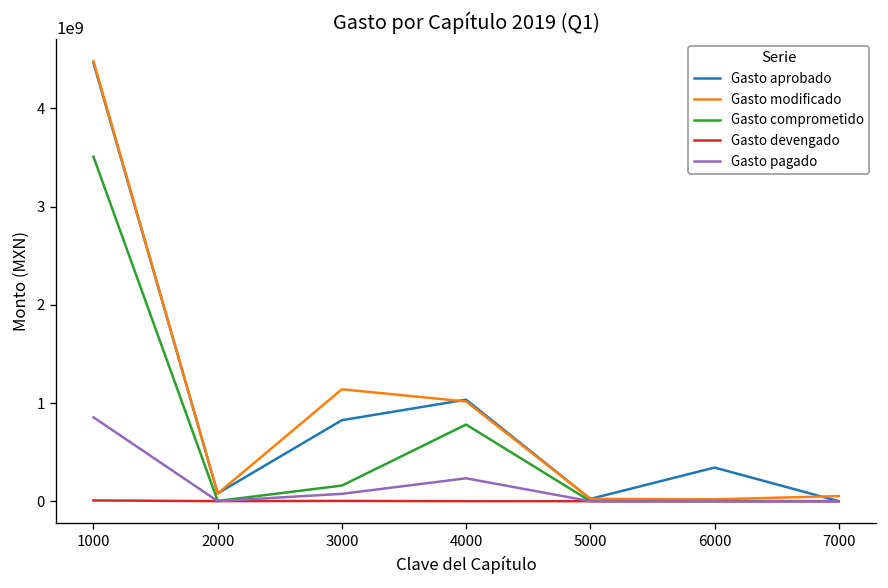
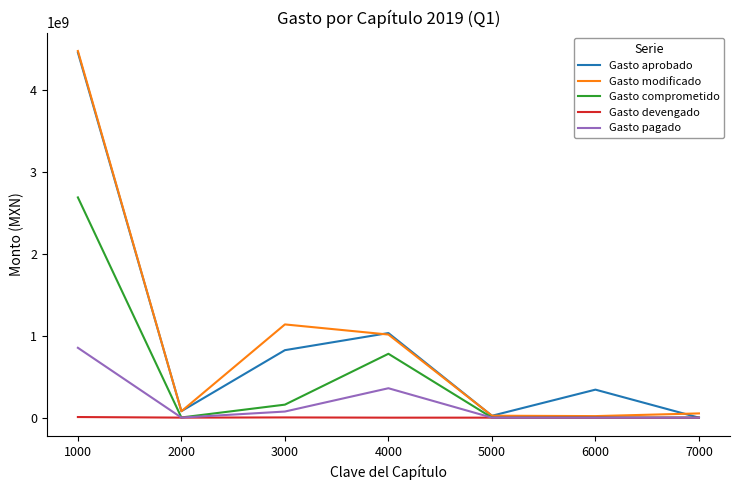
  {
    "Gasto aprobado": {
      "3000": 800000000,
      "6000": 300000000
    },
    "Gasto modificado": {
      "3000": 1100000000,
      "7000": 100000000
    },
    "Gasto comprometido": {
-     "1000": 3500000000,
+     "1000": 2700000000,
      "3000": 200000000,
      "4000": 800000000
    },
    "Gasto devengado": {
      "1000": 0,
      "3000": 0,
      "4000": 0
    },
    "Gasto pagado": {
      "1000": 900000000,
      "3000": 100000000,
-     "4000": 200000000
+     "4000": 400000000
    }
  }
